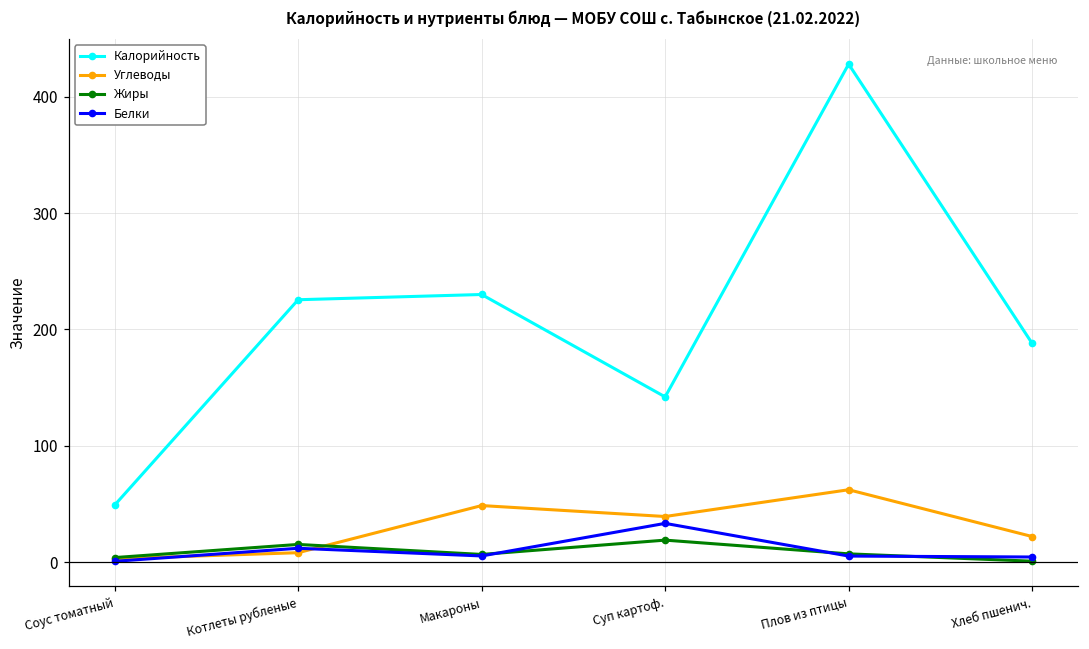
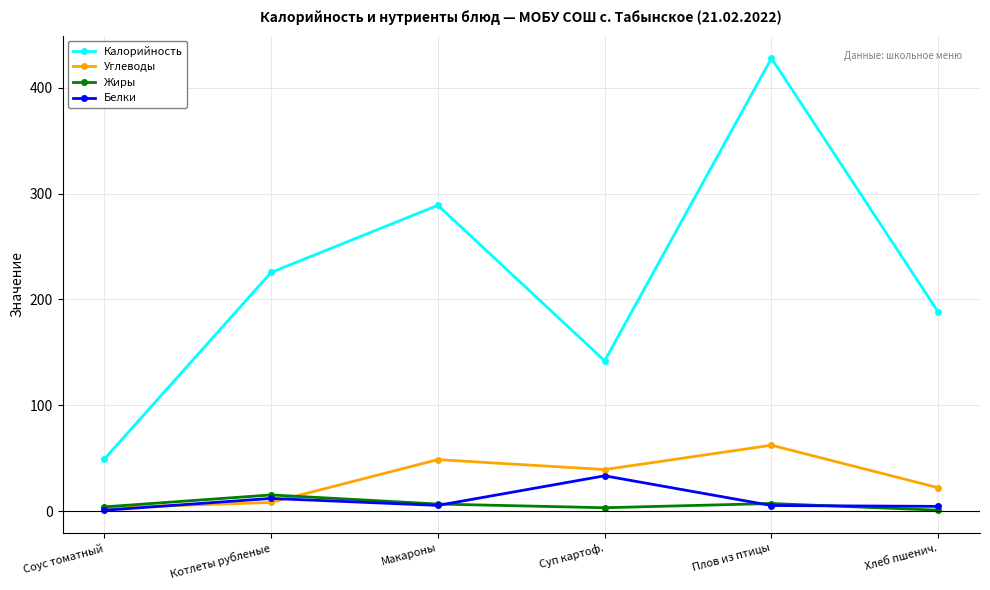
  {
    "Калорийность": {
      "Соус томатный": 49,
      "Котлеты рубленые": 226,
-     "Макароны": 230,
+     "Макароны": 289,
      "Суп картоф.": 142,
      "Плов из птицы": 428,
      "Хлеб пшенич.": 188
    },
    "Углеводы": {
      "Котлеты рубленые": 8,
      "Макароны": 49,
      "Суп картоф.": 39,
      "Плов из птицы": 62,
      "Хлеб пшенич.": 22
    },
    "Жиры": {
      "Котлеты рубленые": 15,
-     "Суп картоф.": 19,
+     "Суп картоф.": 3,
      "Хлеб пшенич.": 1
    },
    "Белки": {
      "Котлеты рубленые": 12,
      "Суп картоф.": 33,
      "Хлеб пшенич.": 4
    }
  }
